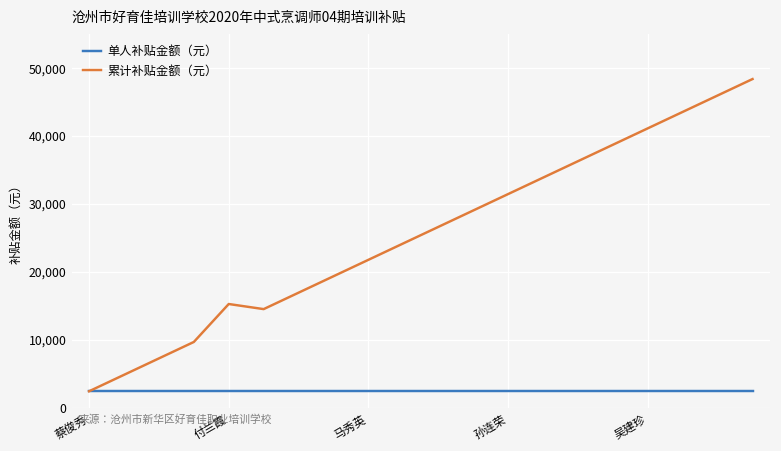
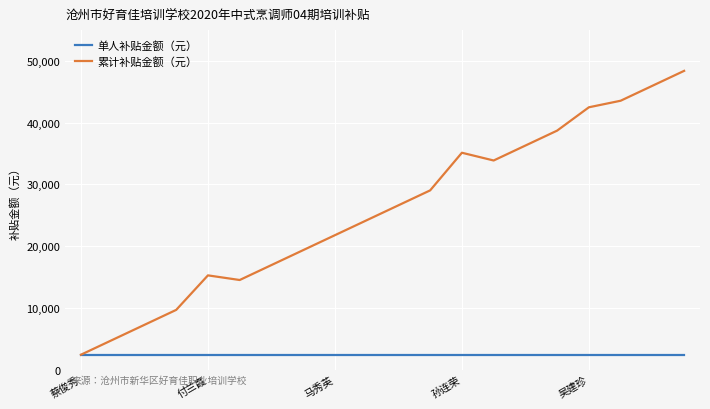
  {
    "单人补贴金额（元）": {
      "付兰霞": "2,000",
      "马秀英": "2,000",
      "孙连荣": "2,000",
      "吴建珍": "2,000"
    },
    "累计补贴金额（元）": {
      "付兰霞": "15,000",
      "马秀英": "22,000",
-     "孙连荣": "31,000",
-     "吴建珍": "41,000"
+     "孙连荣": "35,000",
+     "吴建珍": "42,000"
    }
  }
